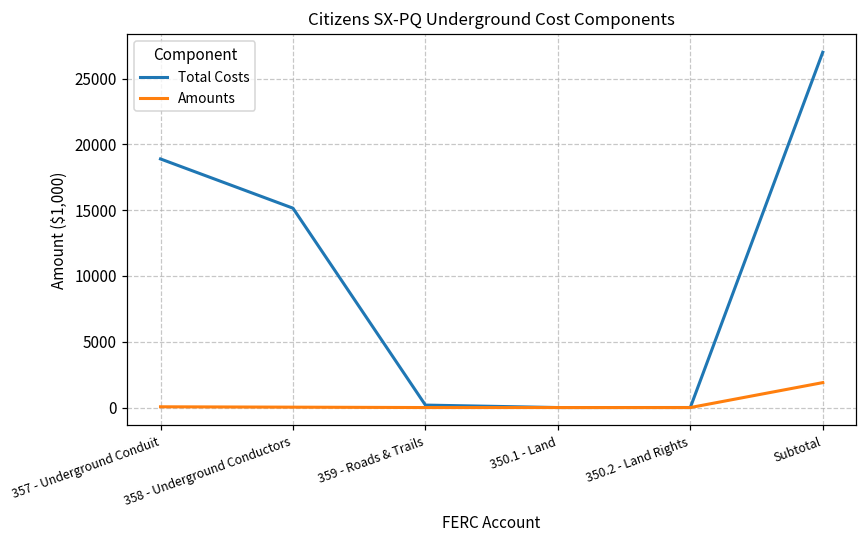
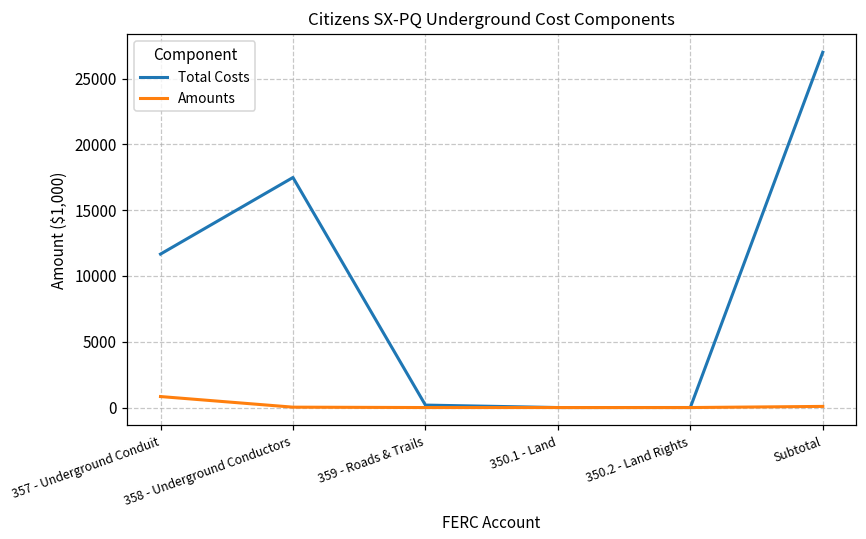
  {
    "Total Costs": {
-     "357 - Underground Conduit": 18900,
-     "358 - Underground Conductors": 15100,
+     "357 - Underground Conduit": 11700,
+     "358 - Underground Conductors": 17500,
      "Subtotal": 27000
    },
    "Amounts": {
-     "357 - Underground Conduit": 100,
+     "357 - Underground Conduit": 800,
      "358 - Underground Conductors": 0,
-     "Subtotal": 1900
+     "Subtotal": 100
    }
  }
